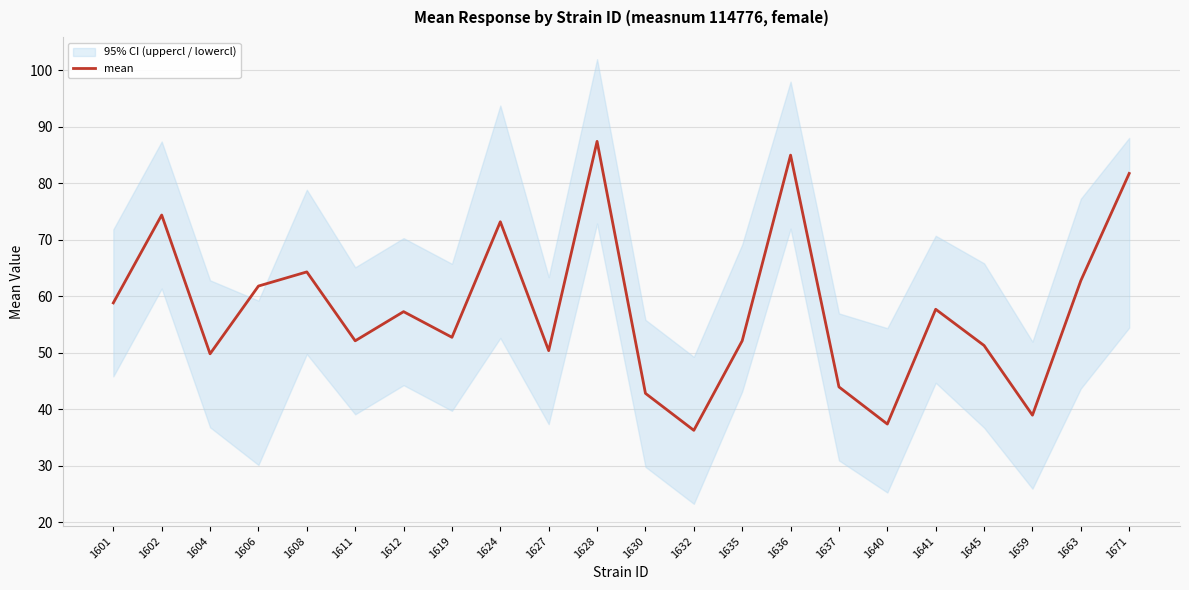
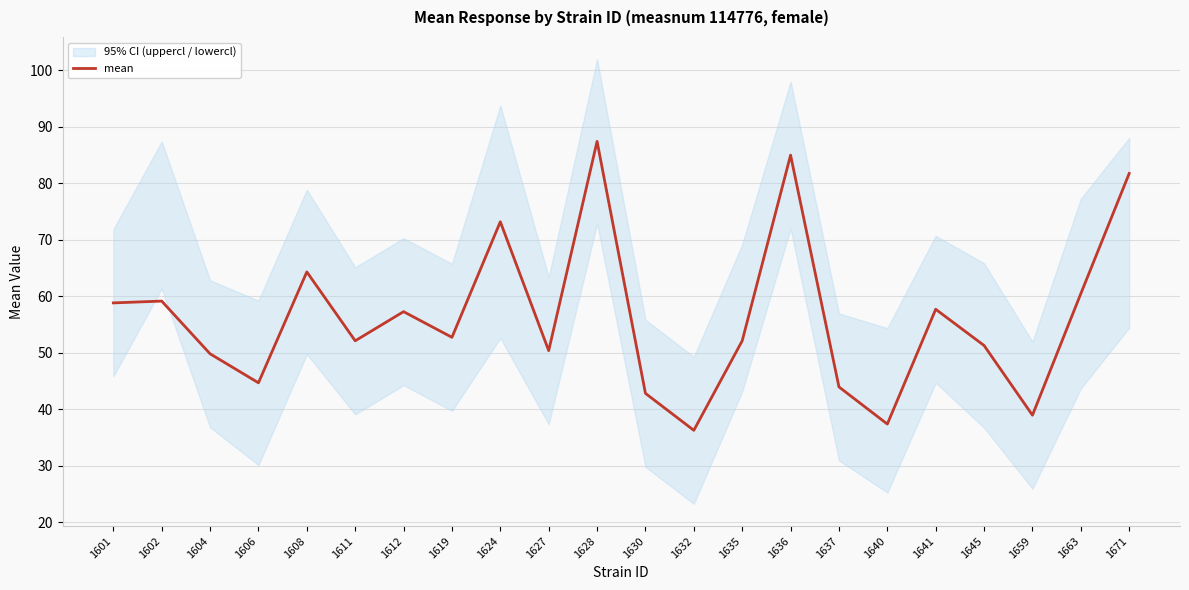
  {
    "mean": {
      "1601": 59,
-     "1602": 74,
+     "1602": 59,
      "1604": 50,
-     "1606": 62,
+     "1606": 45,
      "1608": 64,
      "1611": 52,
      "1612": 57,
      "1619": 53,
      "1624": 73,
      "1627": 50,
      "1628": 87,
      "1630": 43,
      "1632": 36,
      "1635": 52,
      "1636": 85,
      "1637": 44,
      "1640": 37,
      "1641": 58,
      "1645": 51,
      "1659": 39,
-     "1663": 63,
+     "1663": 60,
      "1671": 82
    }
  }
